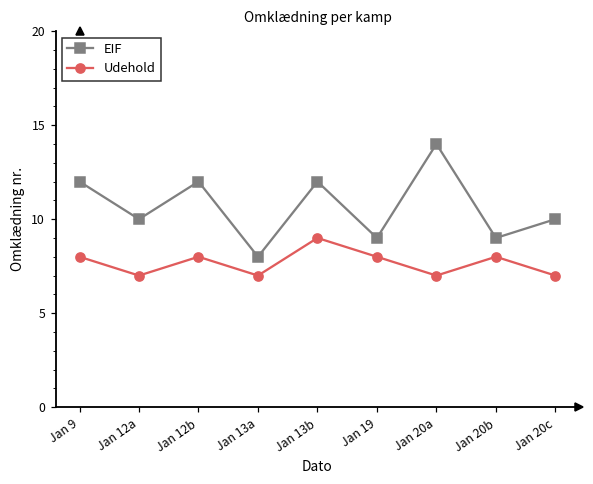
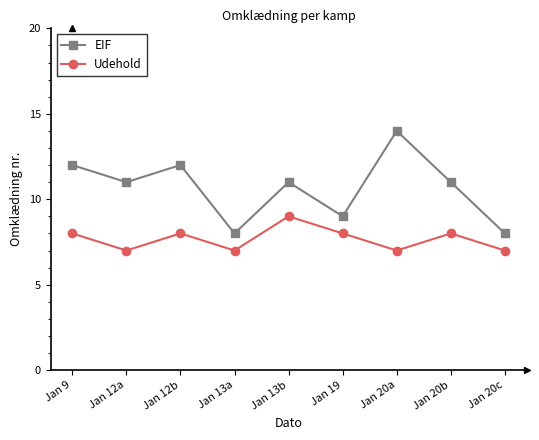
  {
    "EIF": {
      "Jan 9": 12,
-     "Jan 12a": 10,
+     "Jan 12a": 11,
      "Jan 12b": 12,
      "Jan 13a": 8,
-     "Jan 13b": 12,
+     "Jan 13b": 11,
      "Jan 19": 9,
      "Jan 20a": 14,
-     "Jan 20b": 9,
-     "Jan 20c": 10
+     "Jan 20b": 11,
+     "Jan 20c": 8
    },
    "Udehold": {
      "Jan 9": 8,
      "Jan 12a": 7,
      "Jan 12b": 8,
      "Jan 13a": 7,
      "Jan 13b": 9,
      "Jan 19": 8,
      "Jan 20a": 7,
      "Jan 20b": 8,
      "Jan 20c": 7
    }
  }
